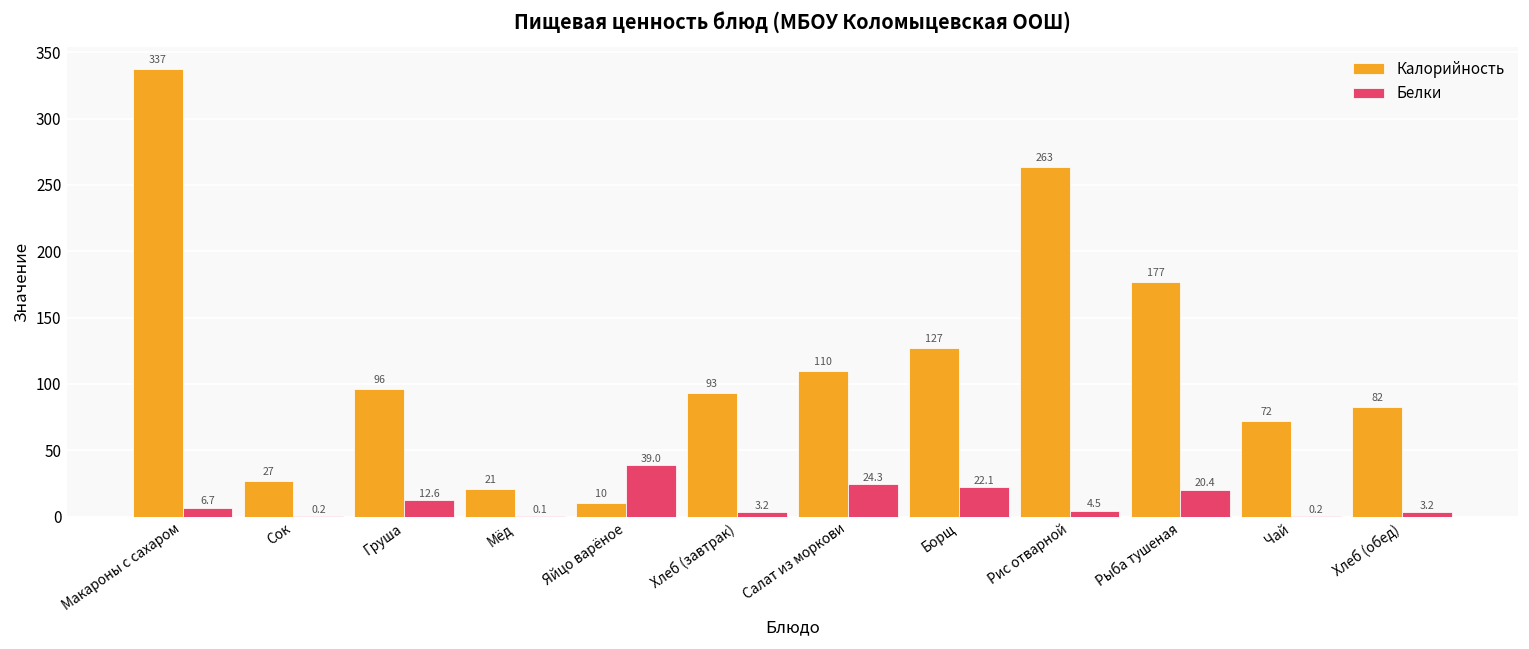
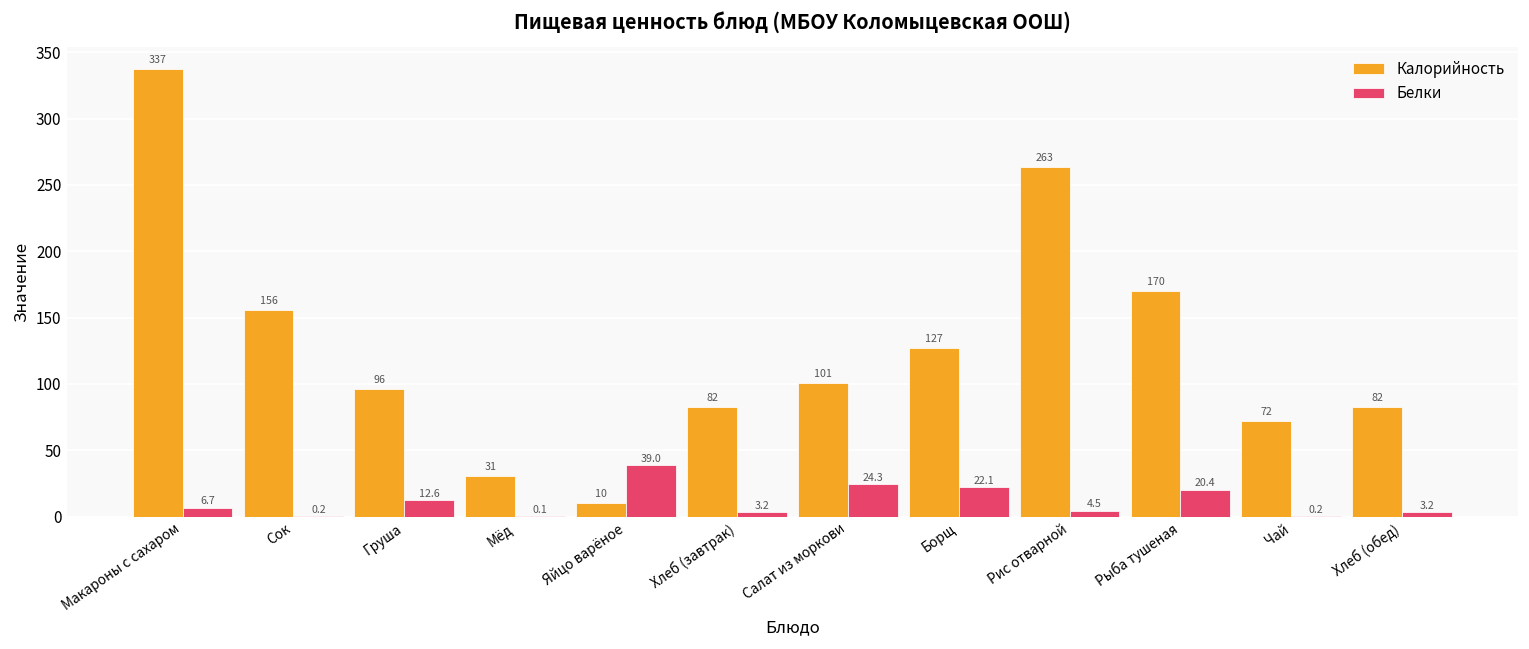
  {
    "Калорийность": {
      "Макароны с сахаром": 337,
-     "Сок": 27,
+     "Сок": 156,
      "Груша": 96,
-     "Мёд": 21,
+     "Мёд": 31,
      "Яйцо варёное": 10,
-     "Хлеб (завтрак)": 93,
-     "Салат из моркови": 110,
+     "Хлеб (завтрак)": 82,
+     "Салат из моркови": 101,
      "Борщ": 127,
      "Рис отварной": 263,
-     "Рыба тушеная": 177,
+     "Рыба тушеная": 170,
      "Чай": 72,
      "Хлеб (обед)": 82
    },
    "Белки": {
      "Макароны с сахаром": 6.7,
      "Сок": 0.2,
      "Груша": 12.6,
      "Мёд": 0.1,
      "Яйцо варёное": 39.0,
      "Хлеб (завтрак)": 3.2,
      "Салат из моркови": 24.3,
      "Борщ": 22.1,
      "Рис отварной": 4.5,
      "Рыба тушеная": 20.4,
      "Чай": 0.2,
      "Хлеб (обед)": 3.2
    }
  }
